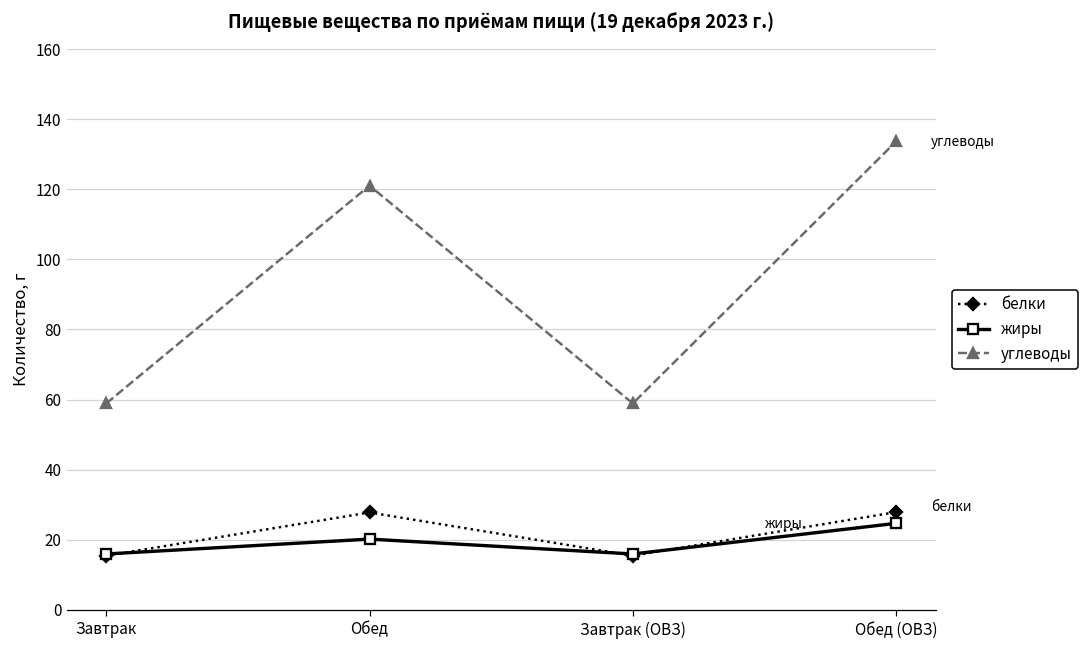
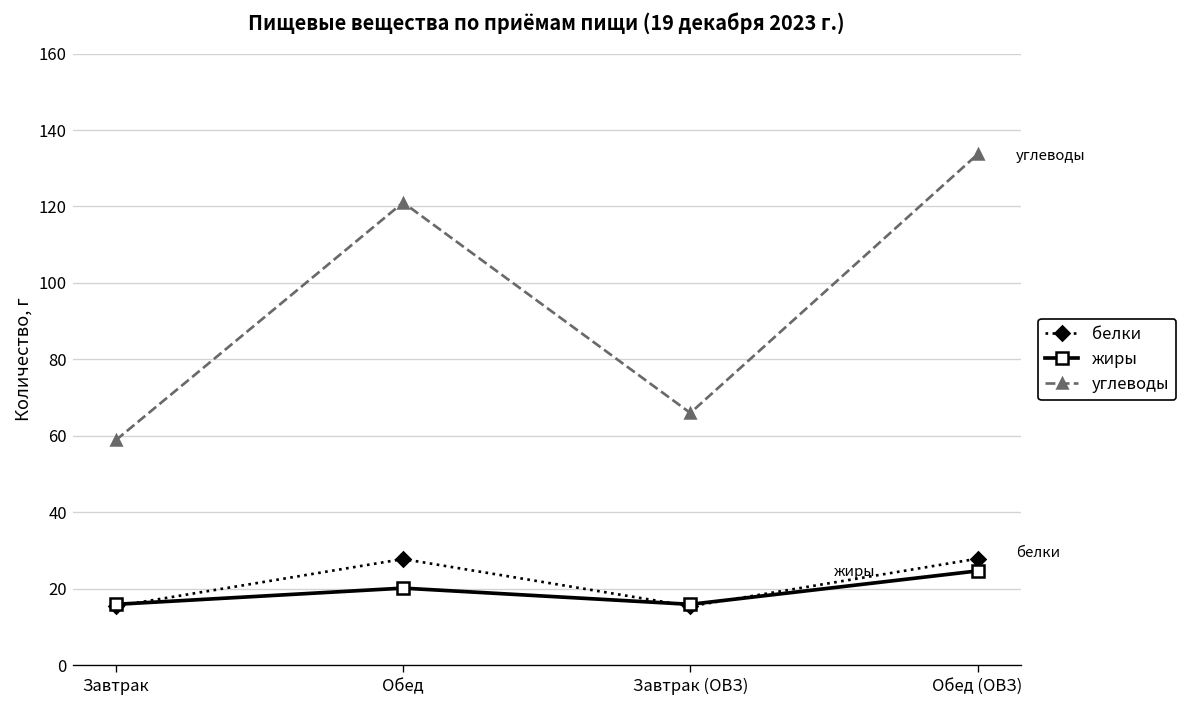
  {
    "углеводы": {
      "Завтрак": 59,
      "Обед": 121,
-     "Завтрак (ОВЗ)": 59,
+     "Завтрак (ОВЗ)": 66,
      "Обед (ОВЗ)": 134
    }
  }
